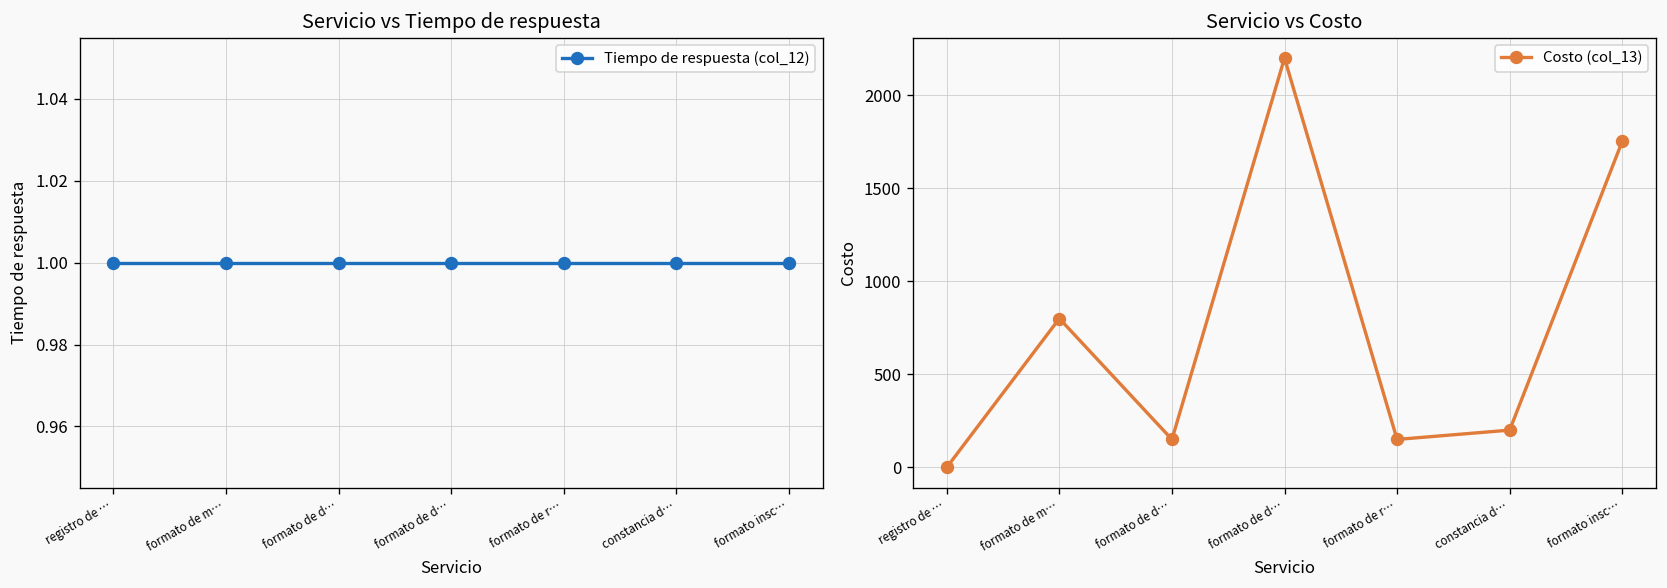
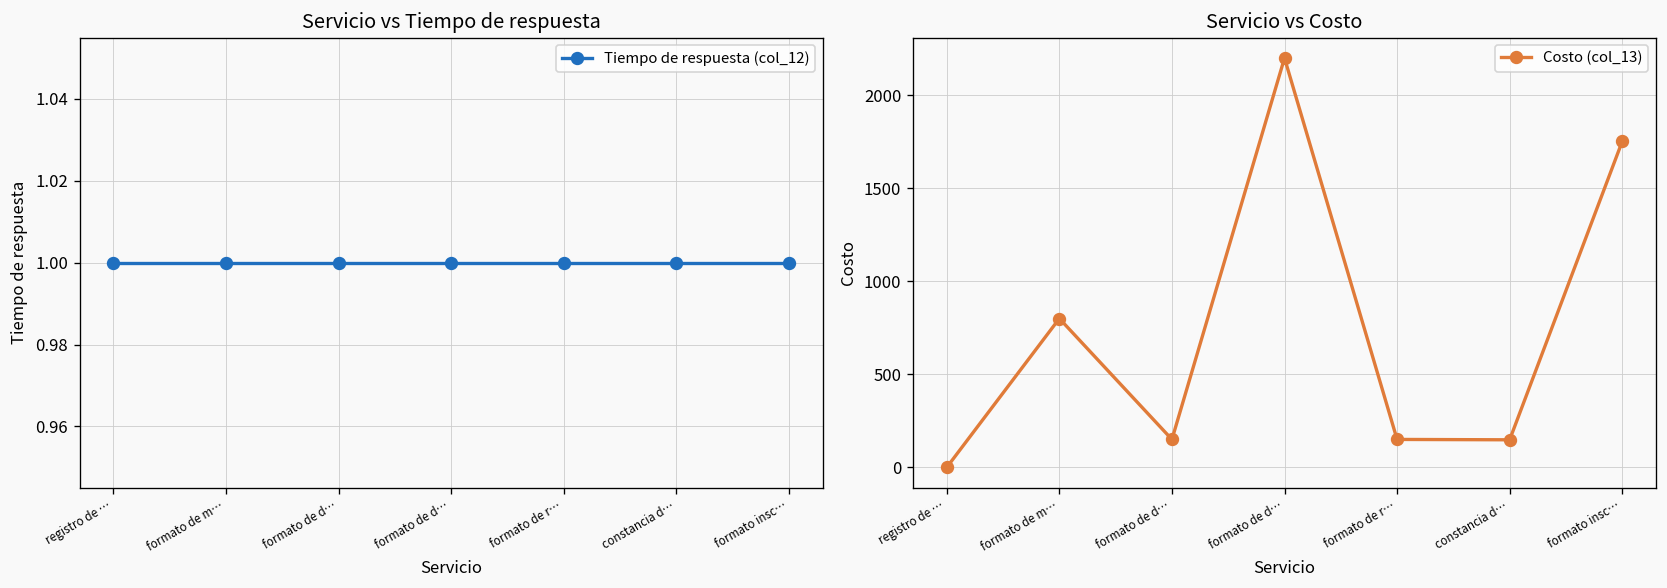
  {
    "Servicio vs Tiempo de respuesta": {
      "registro de …": 1.000,
      "formato de m…": 1.000,
      "formato de r…": 1.000,
      "constancia d…": 1.000,
      "formato insc…": 1.000
    },
    "Servicio vs Costo": {
      "registro de …": 0,
      "formato de m…": 800,
      "formato de r…": 150,
-     "constancia d…": 200,
+     "constancia d…": 150,
      "formato insc…": 1750
    }
  }
